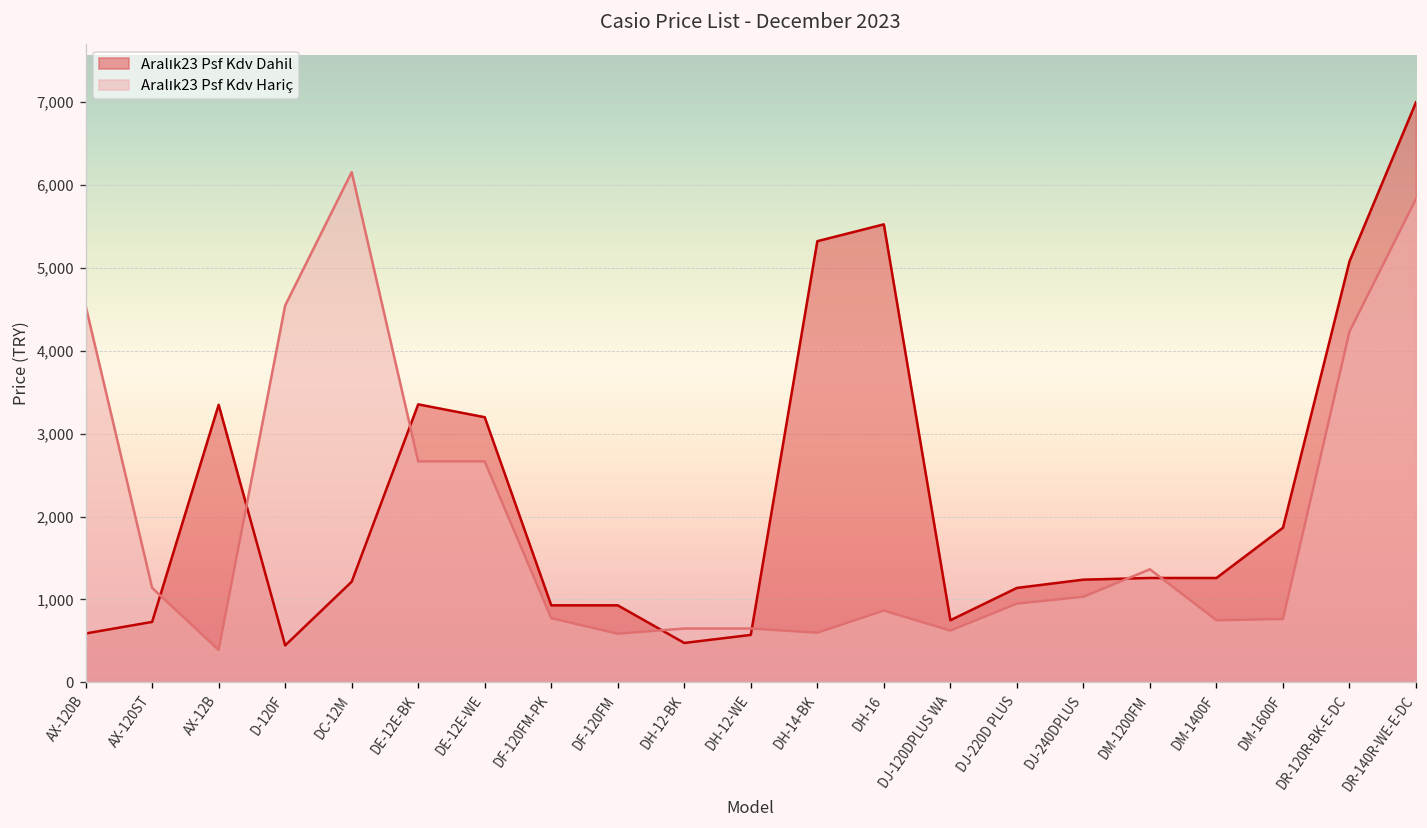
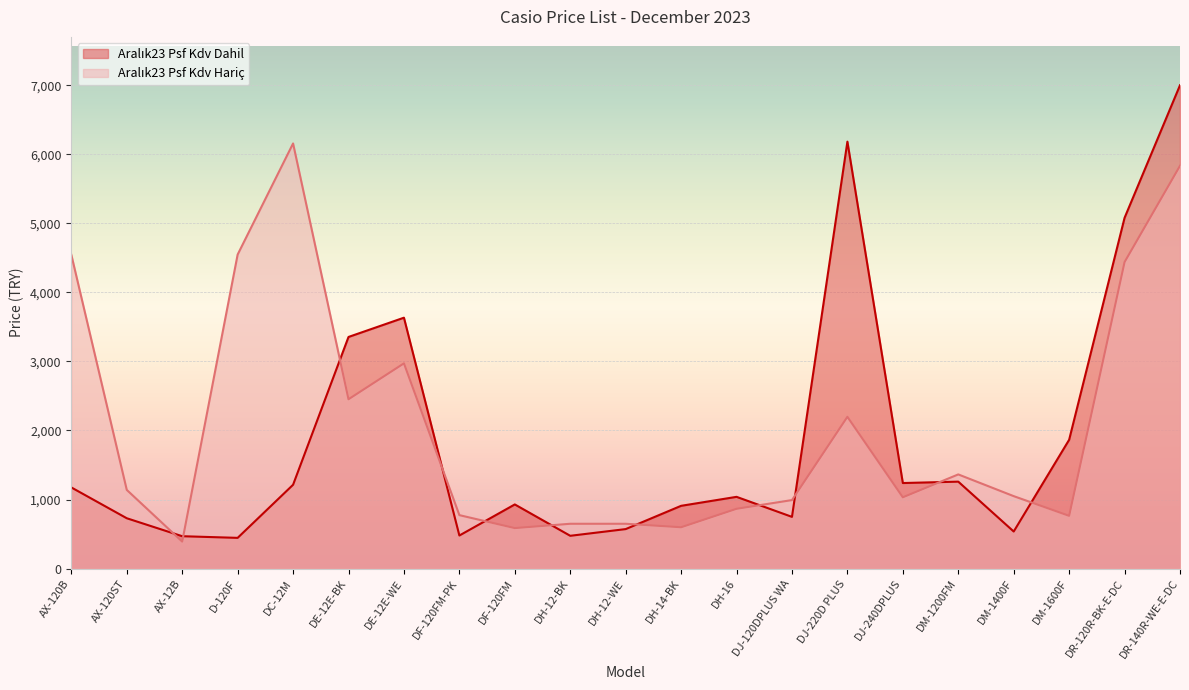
  {
    "Aralık23 Psf Kdv Dahil": {
-     "AX-120B": "600",
+     "AX-120B": "1,200",
      "AX-120ST": "700",
-     "AX-12B": "3,300",
+     "AX-12B": "500",
      "D-120F": "400",
      "DC-12M": "1,200",
      "DE-12E-BK": "3,400",
-     "DE-12E-WE": "3,200",
-     "DF-120FM-PK": "900",
+     "DE-12E-WE": "3,600",
+     "DF-120FM-PK": "500",
      "DF-120FM": "900",
      "DH-12-BK": "500",
      "DH-12-WE": "600",
-     "DH-14-BK": "5,300",
-     "DH-16": "5,500",
+     "DH-14-BK": "900",
+     "DH-16": "1,000",
      "DJ-120DPLUS WA": "700",
-     "DJ-220D PLUS": "1,100",
+     "DJ-220D PLUS": "6,200",
      "DJ-240DPLUS": "1,200",
      "DM-1200FM": "1,300",
-     "DM-1400F": "1,300",
+     "DM-1400F": "500",
      "DM-1600F": "1,900",
      "DR-120R-BK-E-DC": "5,100",
      "DR-140R-WE-E-DC": "7,000"
    },
    "Aralık23 Psf Kdv Hariç": {
      "AX-120B": "4,500",
      "AX-120ST": "1,100",
      "AX-12B": "400",
      "D-120F": "4,500",
      "DC-12M": "6,200",
-     "DE-12E-BK": "2,700",
-     "DE-12E-WE": "2,700",
+     "DE-12E-BK": "2,500",
+     "DE-12E-WE": "3,000",
      "DF-120FM-PK": "800",
      "DF-120FM": "600",
      "DH-12-BK": "600",
      "DH-12-WE": "600",
      "DH-14-BK": "600",
      "DH-16": "900",
-     "DJ-120DPLUS WA": "600",
-     "DJ-220D PLUS": "900",
+     "DJ-120DPLUS WA": "1,000",
+     "DJ-220D PLUS": "2,200",
      "DJ-240DPLUS": "1,000",
      "DM-1200FM": "1,400",
-     "DM-1400F": "700",
+     "DM-1400F": "1,000",
      "DM-1600F": "800",
-     "DR-120R-BK-E-DC": "4,200",
+     "DR-120R-BK-E-DC": "4,400",
      "DR-140R-WE-E-DC": "5,800"
    }
  }
